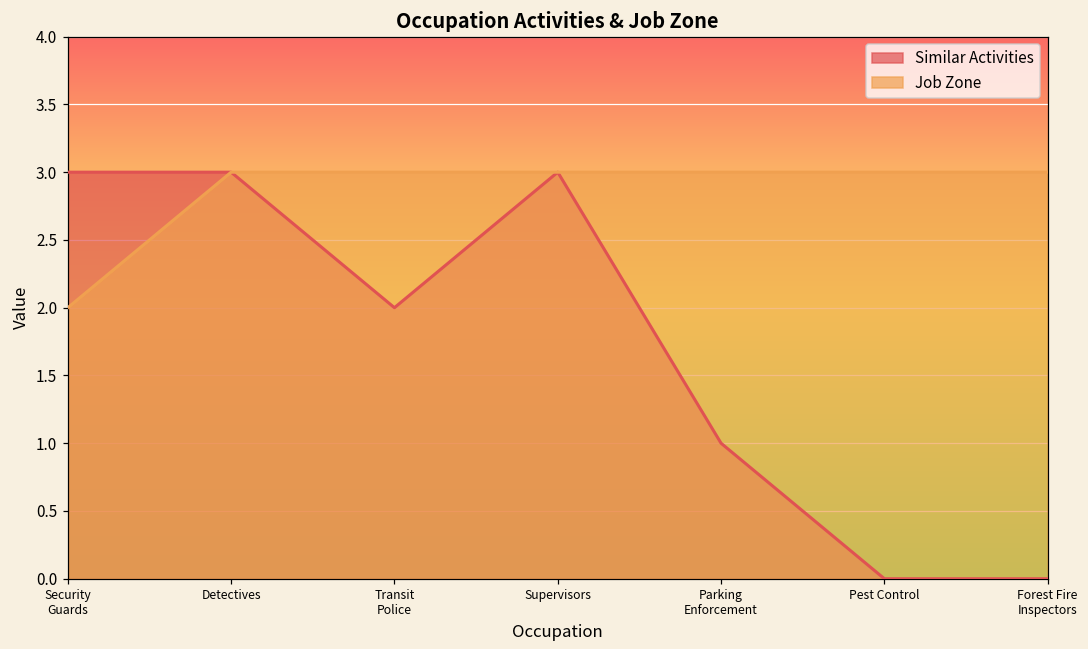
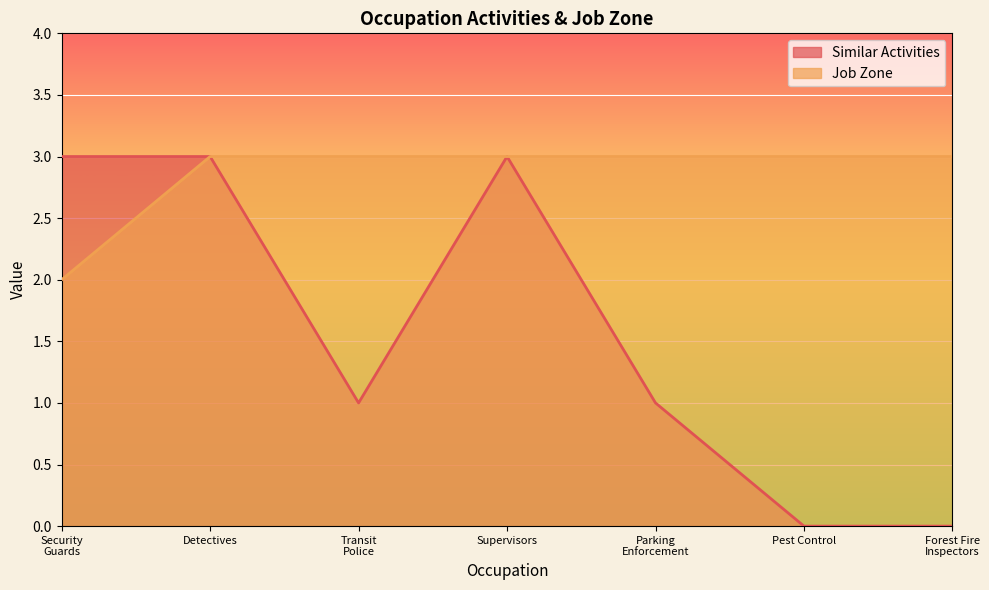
  {
    "Similar Activities": {
      "Security Guards": 3,
-     "Transit Police": 2,
+     "Transit Police": 1,
      "Parking Enforcement": 1,
      "Pest Control": 0,
      "Forest Fire Inspectors": 0
    },
    "Job Zone": {
      "Security Guards": 2,
      "Transit Police": 3,
      "Parking Enforcement": 3,
      "Pest Control": 3,
      "Forest Fire Inspectors": 3
    }
  }
